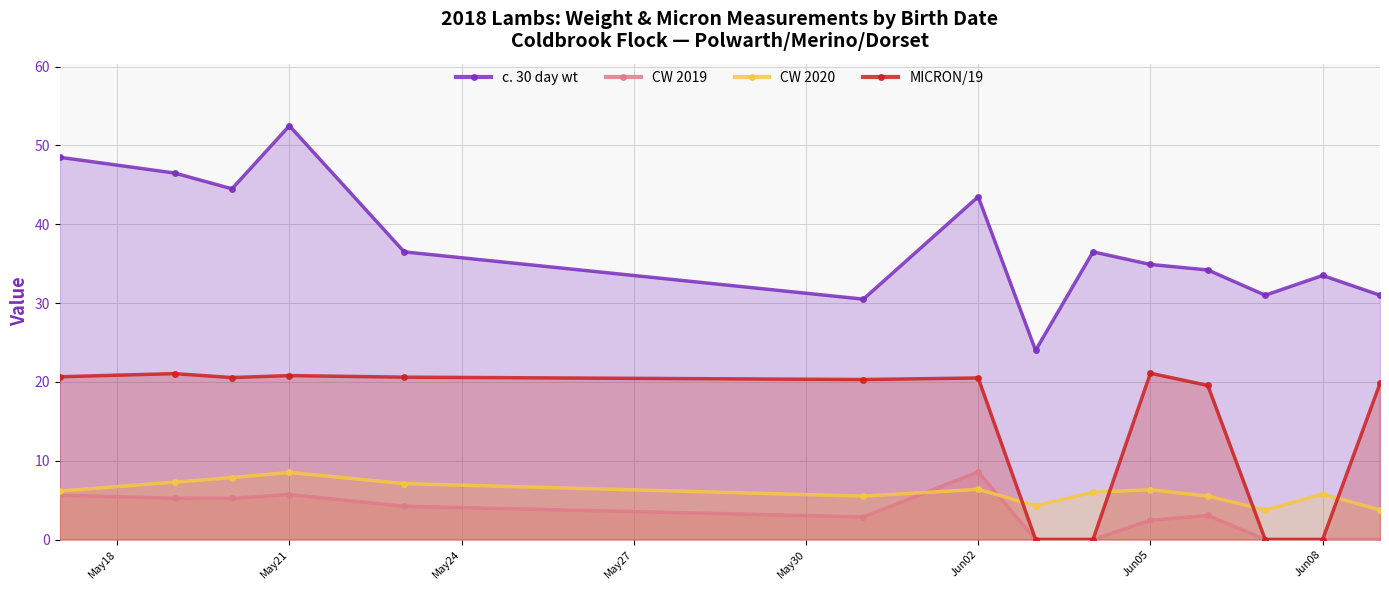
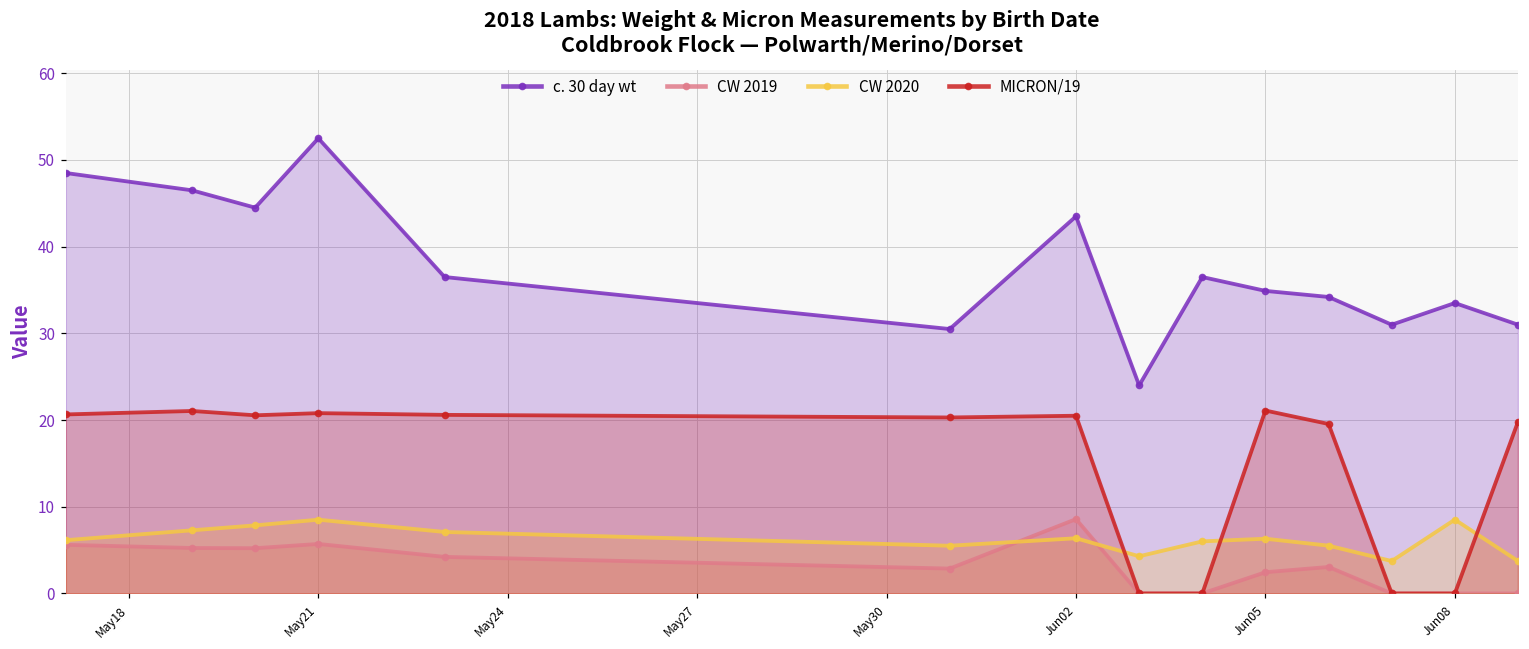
  {
    "c. 30 day wt": {
      "May21": 53,
      "Jun02": 44,
      "Jun05": 35,
      "Jun08": 34
    },
    "CW 2019": {
      "May21": 6,
      "Jun02": 9,
      "Jun05": 2
    },
    "CW 2020": {
      "May21": 9,
      "Jun02": 6,
      "Jun05": 6,
-     "Jun08": 6
+     "Jun08": 9
    },
    "MICRON/19": {
      "May21": 21,
      "Jun02": 21,
      "Jun05": 21
    }
  }
